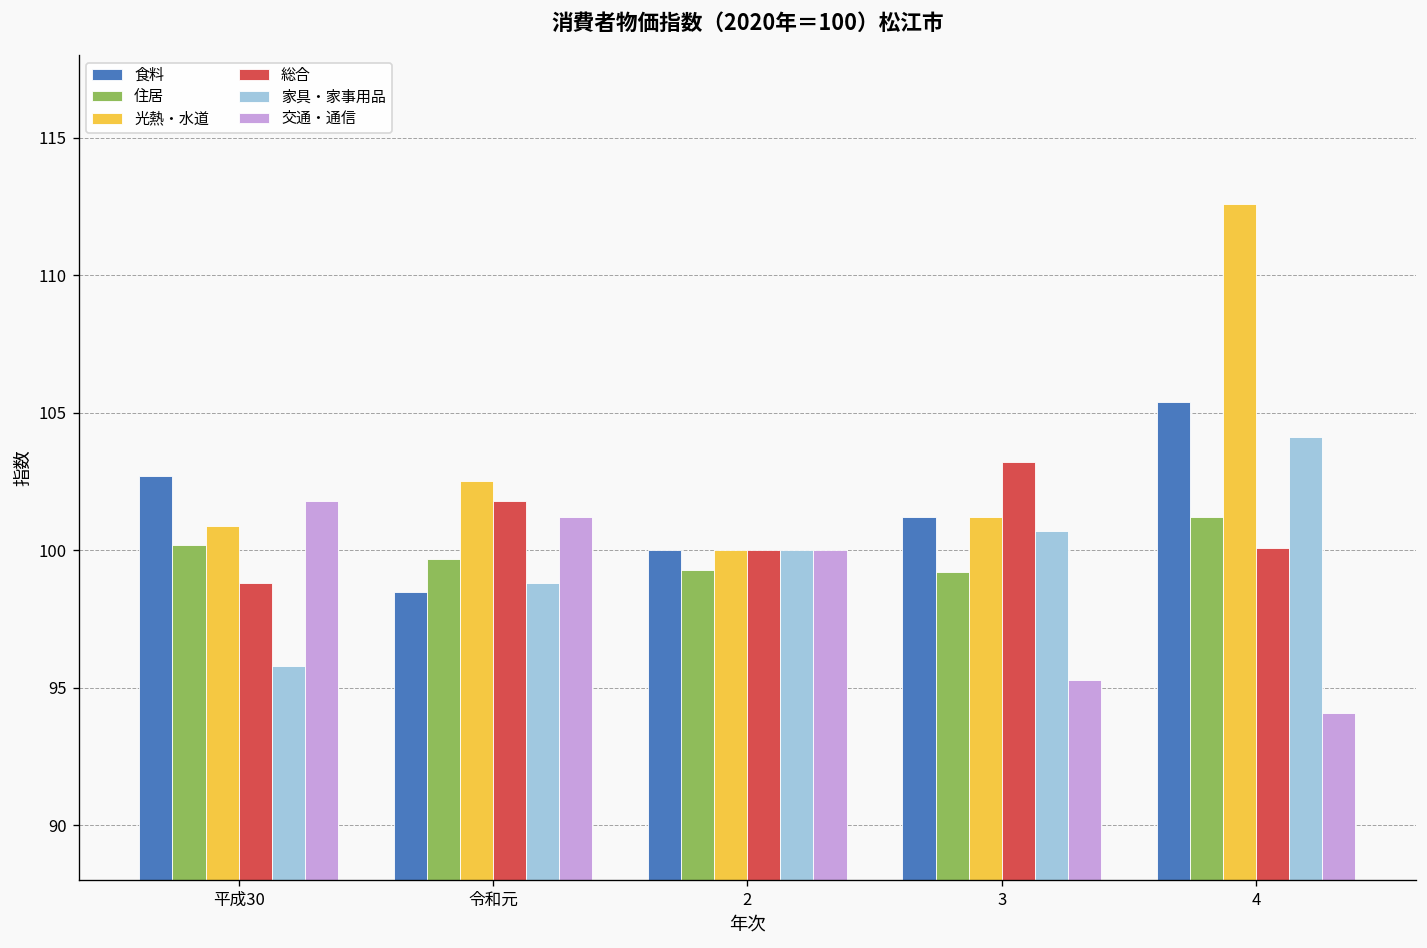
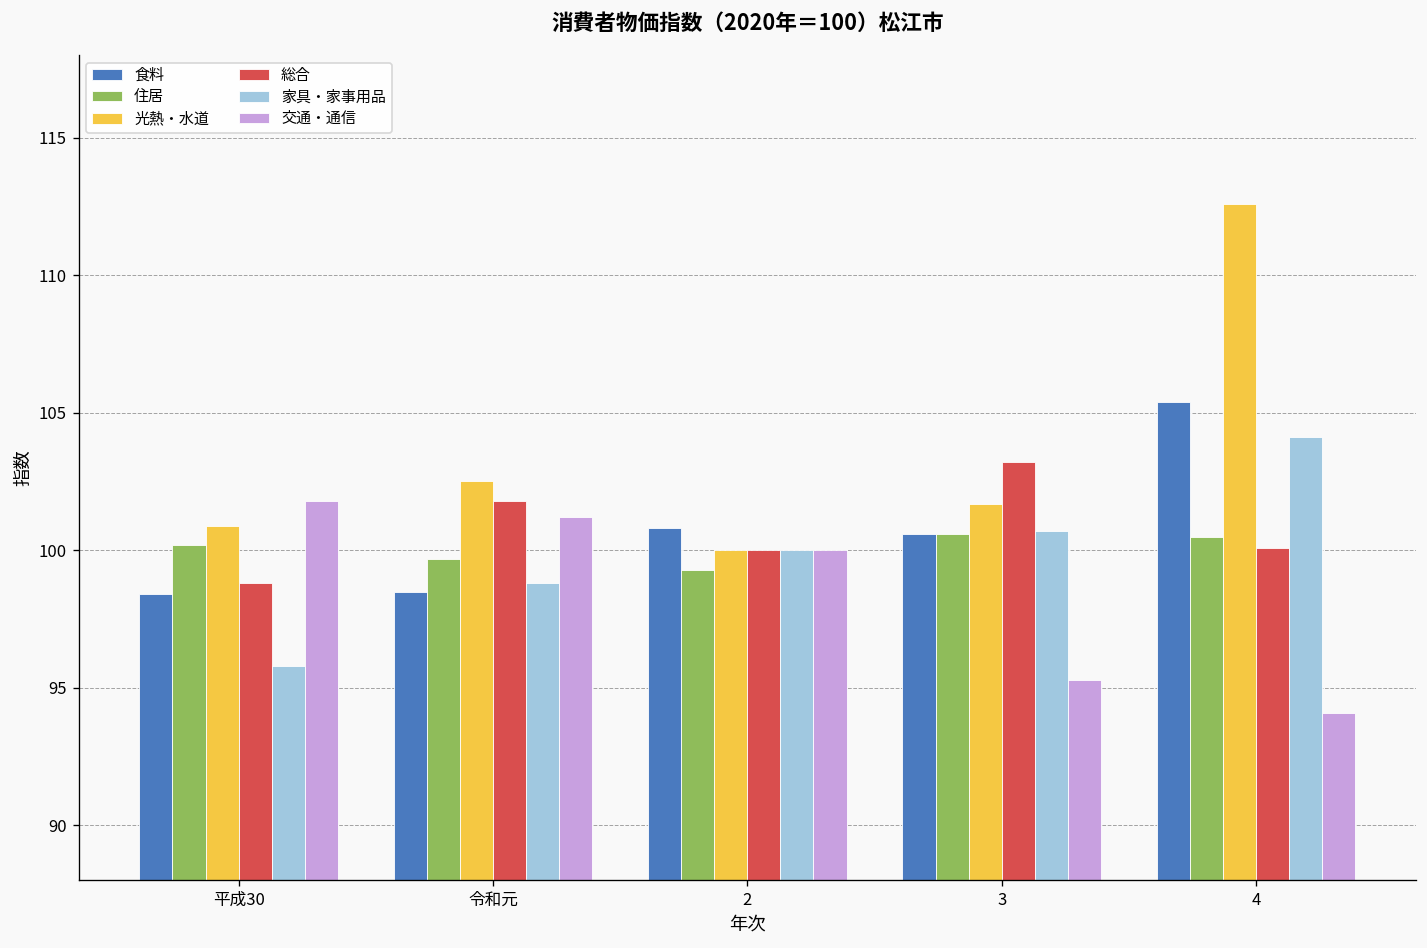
  {
    "食料": {
-     "平成30": 102.7,
+     "平成30": 98.4,
      "令和元": 98.5,
-     "2": 100.0,
-     "3": 101.2,
+     "2": 100.8,
+     "3": 100.6,
      "4": 105.4
    },
    "住居": {
      "平成30": 100.2,
      "令和元": 99.7,
      "2": 99.3,
-     "3": 99.2,
-     "4": 101.2
+     "3": 100.6,
+     "4": 100.5
    },
    "光熱・水道": {
      "平成30": 100.9,
      "令和元": 102.5,
      "2": 100.0,
-     "3": 101.2,
+     "3": 101.7,
      "4": 112.6
    },
    "総合": {
      "平成30": 98.8,
      "令和元": 101.8,
      "2": 100.0,
      "3": 103.2,
      "4": 100.1
    }
  }
